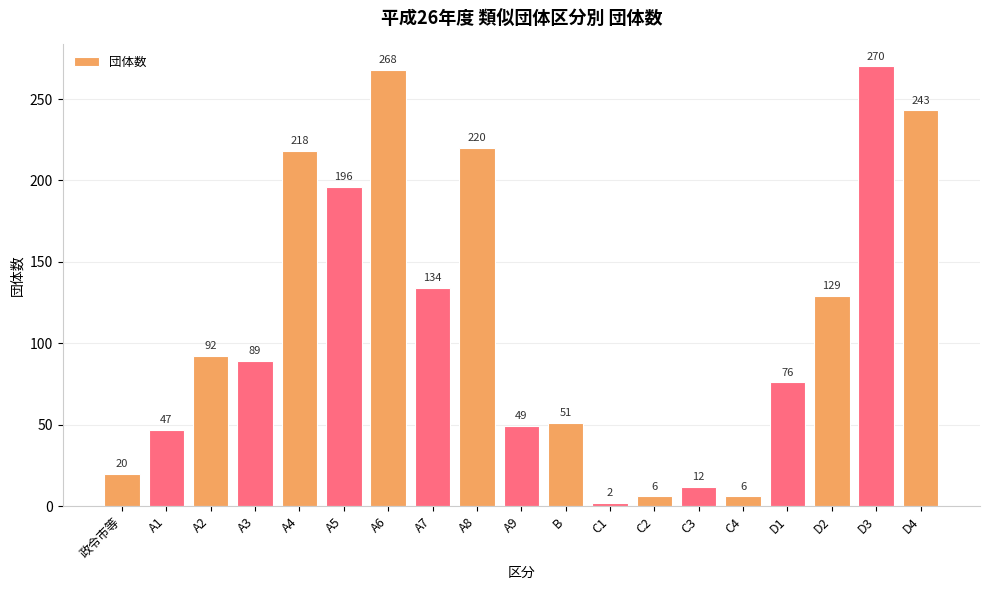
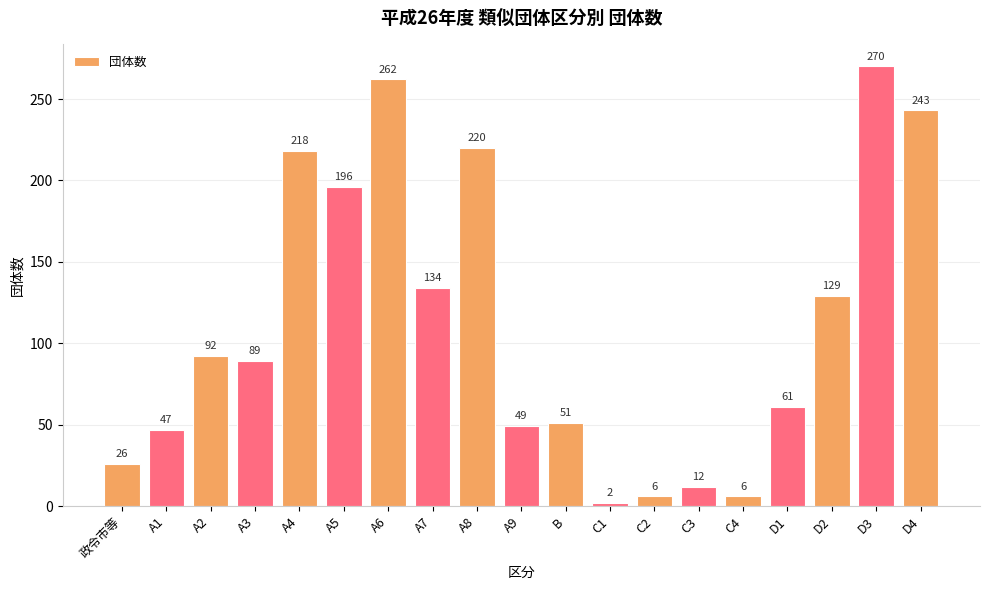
  {
-   "政令市等": 20,
+   "政令市等": 26,
    "A1": 47,
    "A2": 92,
    "A3": 89,
    "A4": 218,
    "A5": 196,
-   "A6": 268,
+   "A6": 262,
    "A7": 134,
    "A8": 220,
    "A9": 49,
    "B": 51,
    "C1": 2,
    "C2": 6,
    "C3": 12,
    "C4": 6,
-   "D1": 76,
+   "D1": 61,
    "D2": 129,
    "D3": 270,
    "D4": 243
  }
